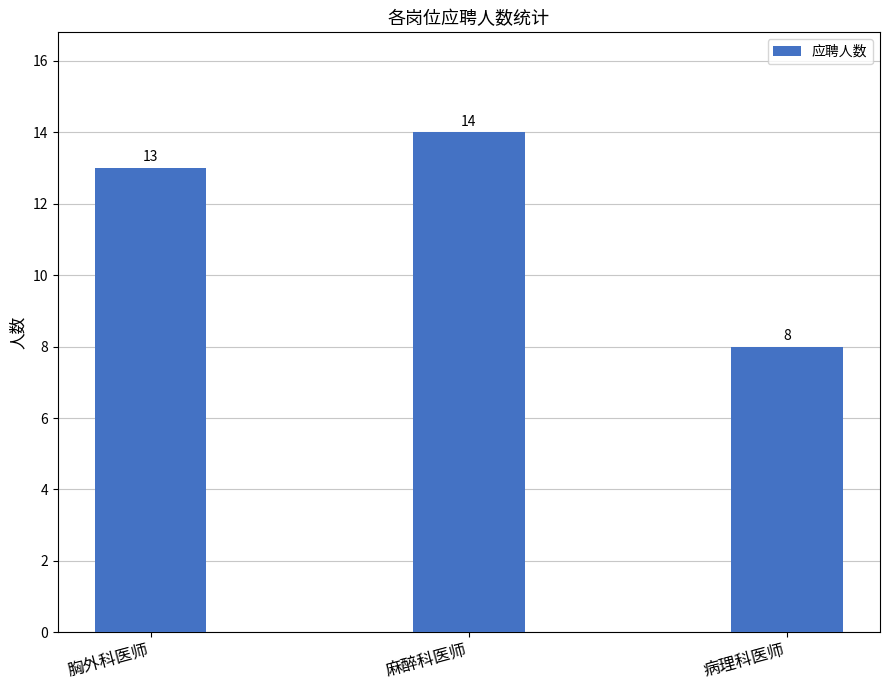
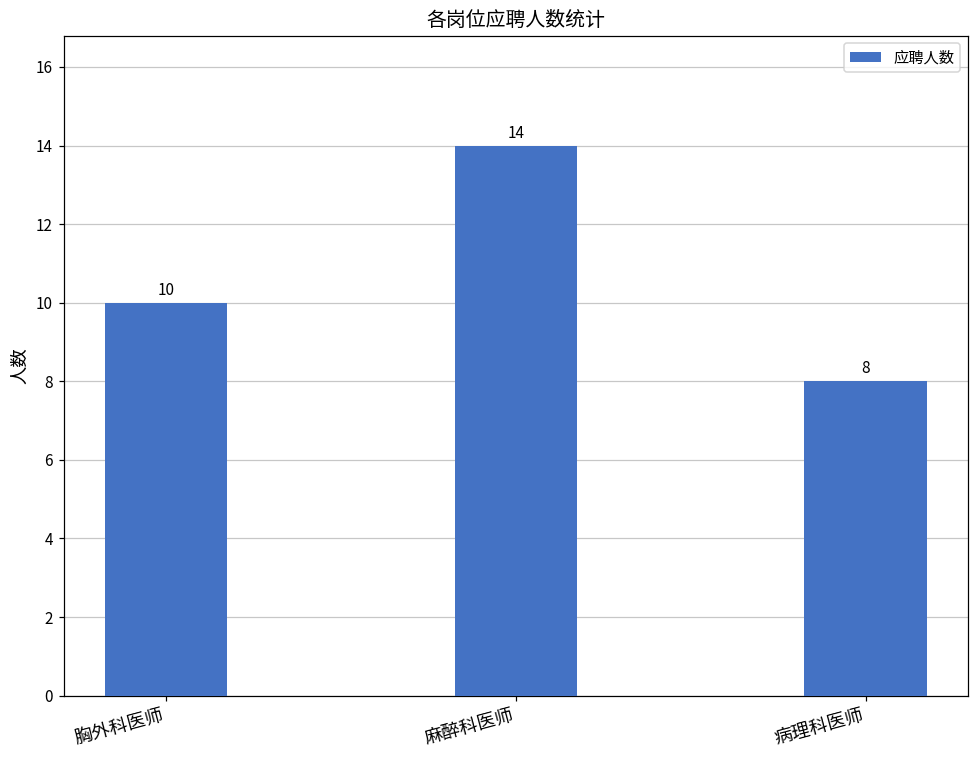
  {
-   "胸外科医师": 13,
+   "胸外科医师": 10,
    "麻醉科医师": 14,
    "病理科医师": 8
  }
